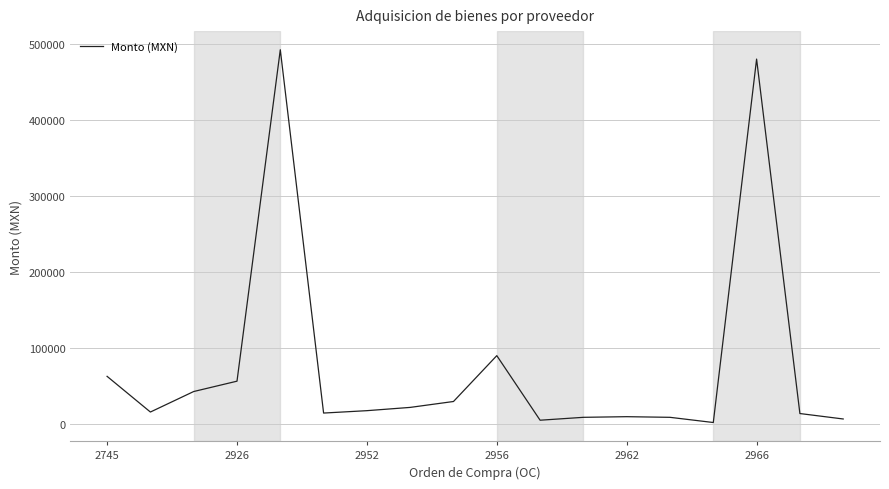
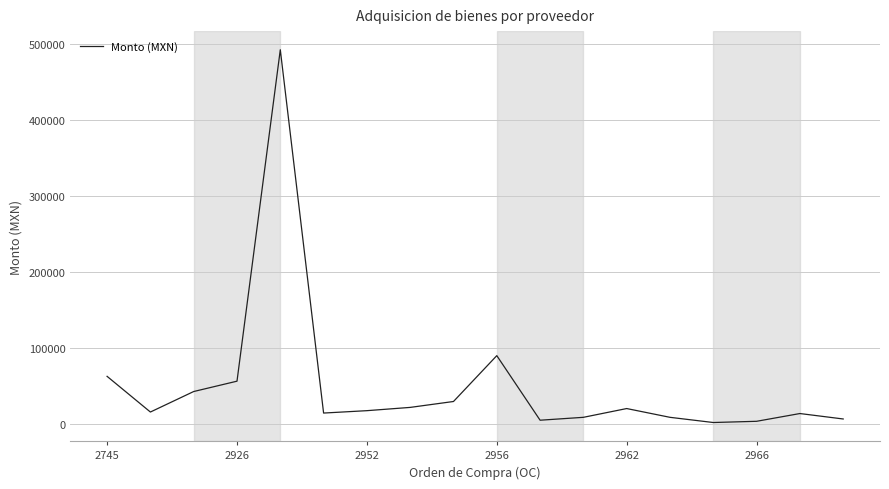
  {
    "2745": 60000,
    "2926": 60000,
    "2952": 20000,
    "2956": 90000,
-   "2962": 10000,
-   "2966": 480000
+   "2962": 20000,
+   "2966": 0
  }
